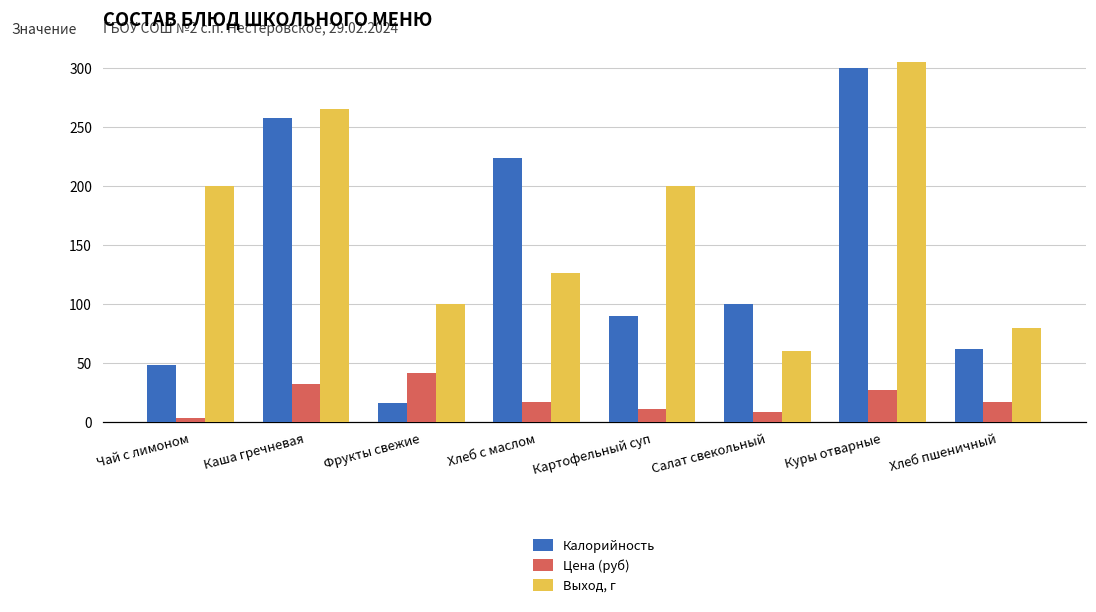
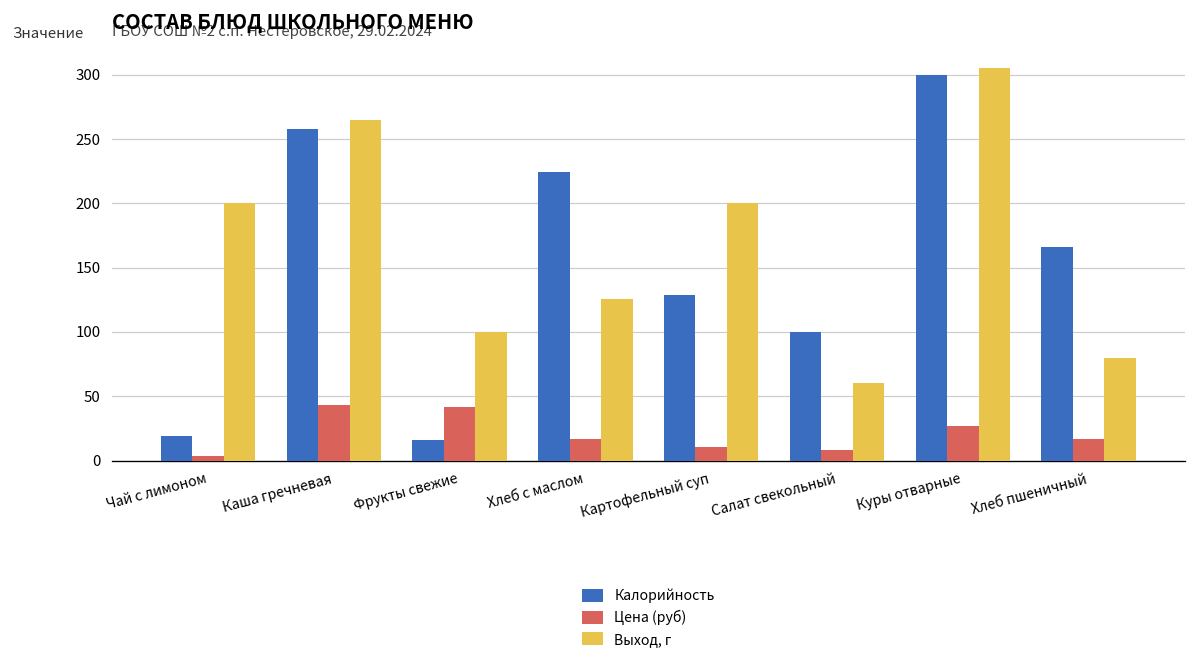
  {
    "Калорийность": {
-     "Чай с лимоном": 48,
+     "Чай с лимоном": 19,
      "Каша гречневая": 258,
      "Фрукты свежие": 16,
      "Хлеб с маслом": 224,
-     "Картофельный суп": 90,
+     "Картофельный суп": 129,
      "Салат свекольный": 100,
      "Куры отварные": 300,
-     "Хлеб пшеничный": 62
+     "Хлеб пшеничный": 166
    },
    "Цена (руб)": {
      "Чай с лимоном": 4,
-     "Каша гречневая": 32,
+     "Каша гречневая": 43,
      "Фрукты свежие": 42,
      "Хлеб с маслом": 17,
      "Картофельный суп": 11,
      "Салат свекольный": 8,
      "Куры отварные": 27,
      "Хлеб пшеничный": 17
    },
    "Выход, г": {
      "Чай с лимоном": 200,
      "Каша гречневая": 265,
      "Фрукты свежие": 100,
      "Хлеб с маслом": 126,
      "Картофельный суп": 200,
      "Салат свекольный": 60,
      "Куры отварные": 305,
      "Хлеб пшеничный": 80
    }
  }
